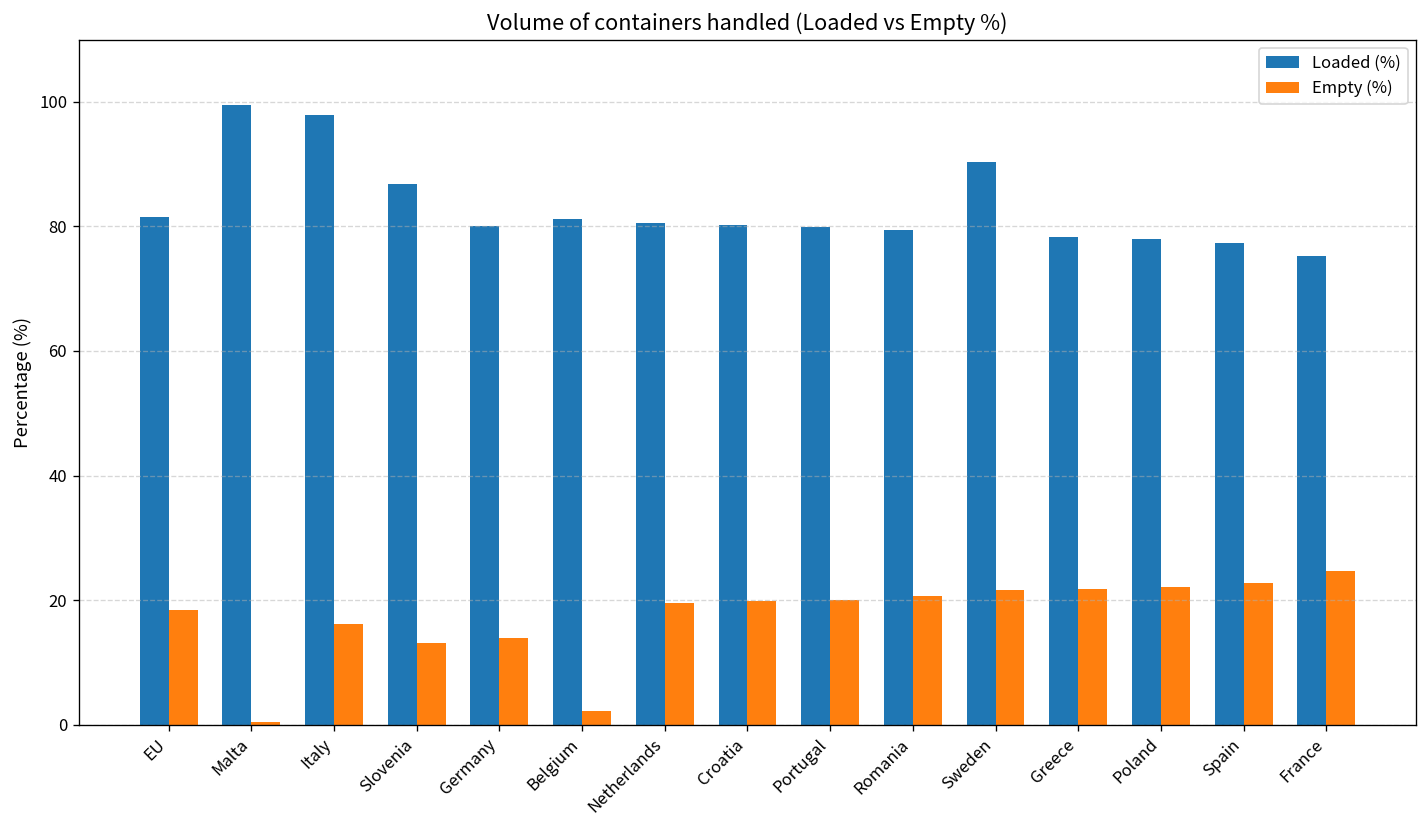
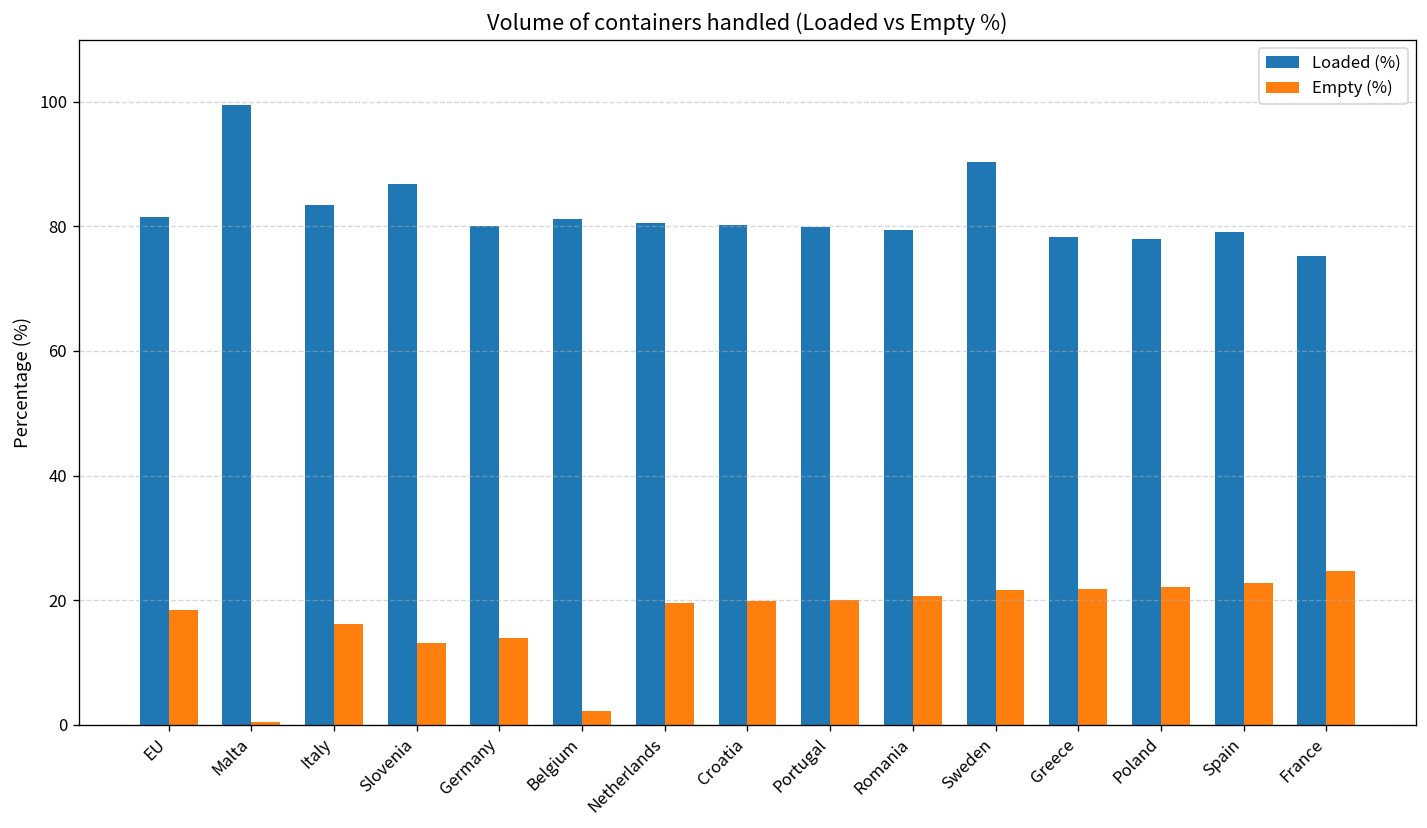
  {
    "Loaded (%)": {
      "EU": 82,
      "Malta": 100,
-     "Italy": 98,
+     "Italy": 83,
      "Slovenia": 87,
      "Germany": 80,
      "Belgium": 81,
      "Netherlands": 81,
      "Croatia": 80,
      "Portugal": 80,
      "Romania": 79,
      "Sweden": 90,
      "Greece": 78,
      "Poland": 78,
-     "Spain": 77,
+     "Spain": 79,
      "France": 75
    },
    "Empty (%)": {
      "EU": 18,
      "Italy": 16,
      "Slovenia": 13,
      "Germany": 14,
      "Belgium": 2,
      "Netherlands": 19,
      "Croatia": 20,
      "Portugal": 20,
      "Romania": 21,
      "Sweden": 22,
      "Greece": 22,
      "Poland": 22,
      "Spain": 23,
      "France": 25
    }
  }
